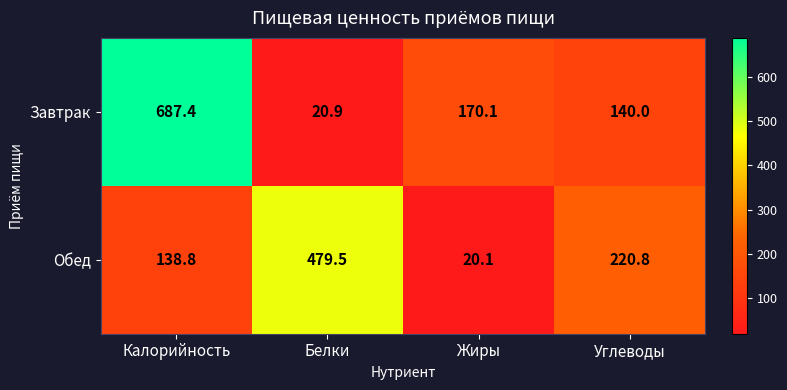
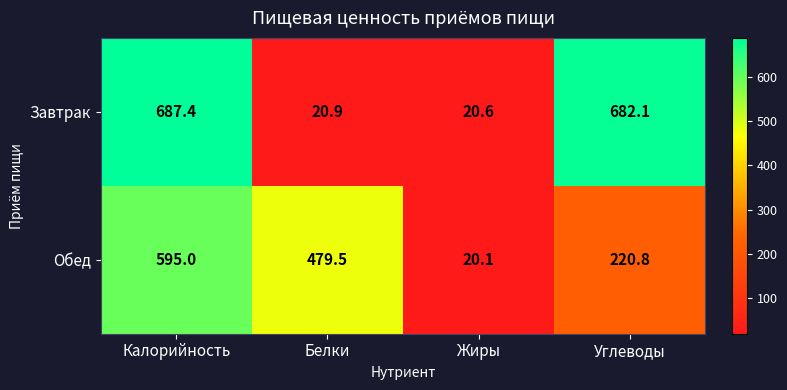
  {
    "Завтрак": {
      "Калорийность": 687.4,
      "Белки": 20.9,
-     "Жиры": 170.1,
-     "Углеводы": 140.0
+     "Жиры": 20.6,
+     "Углеводы": 682.1
    },
    "Обед": {
-     "Калорийность": 138.8,
+     "Калорийность": 595.0,
      "Белки": 479.5,
      "Жиры": 20.1,
      "Углеводы": 220.8
    }
  }
